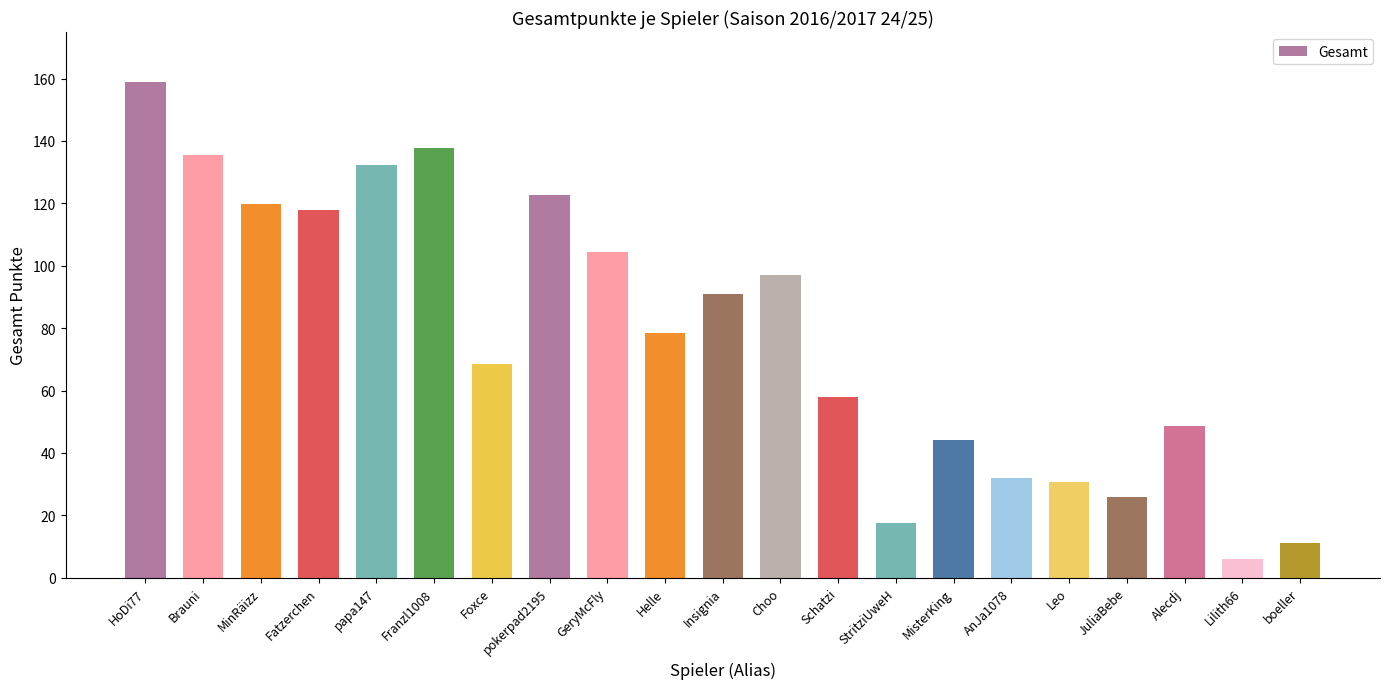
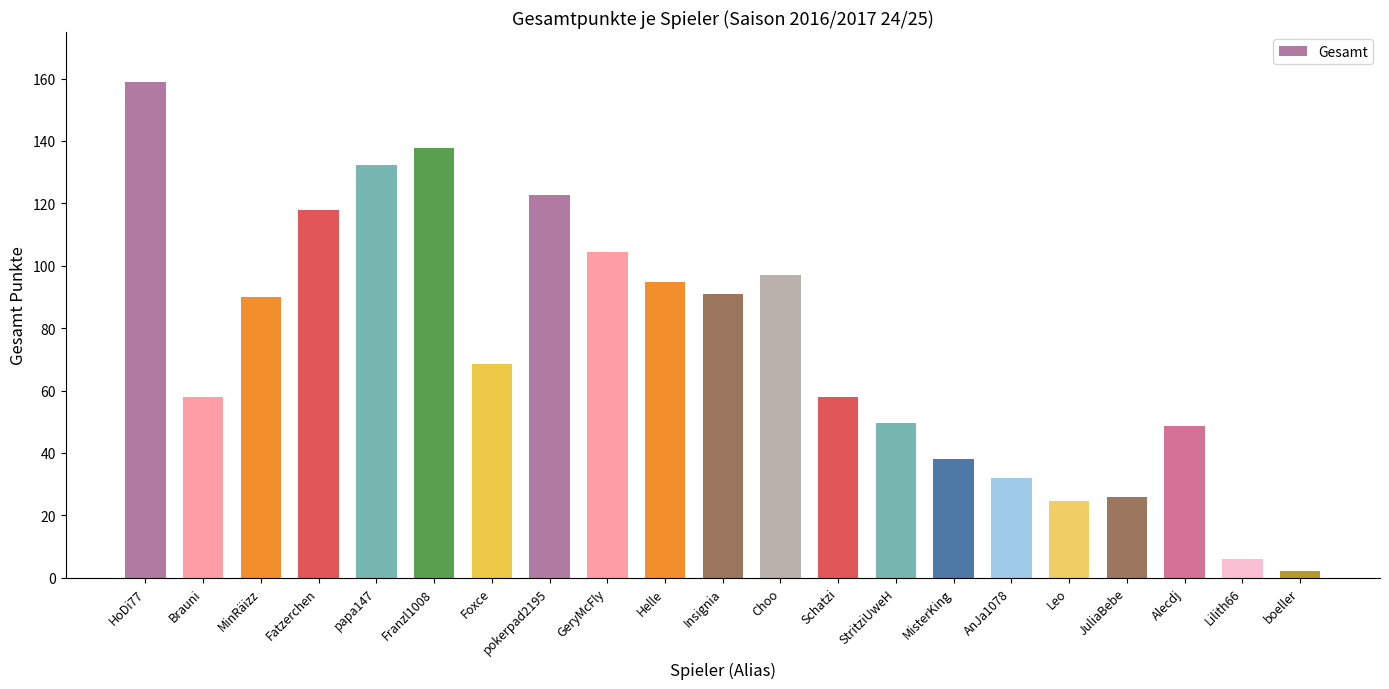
  {
    "HoDi77": 159,
-   "Brauni": 135,
-   "MinRäizz": 120,
+   "Brauni": 58,
+   "MinRäizz": 90,
    "Fatzerchen": 118,
    "papa147": 132,
    "Franzl1008": 138,
    "Foxce": 68,
    "pokerpad2195": 123,
    "GeryMcFly": 104,
-   "Helle": 79,
+   "Helle": 95,
    "Insignia": 91,
    "Choo": 97,
    "Schatzi": 58,
-   "StritziUweH": 17,
-   "MisterKing": 44,
+   "StritziUweH": 50,
+   "MisterKing": 38,
    "AnJa1078": 32,
-   "Leo": 31,
+   "Leo": 25,
    "JuliaBebe": 26,
    "Alecdj": 49,
    "Lilith66": 6,
-   "boeller": 11
+   "boeller": 2
  }
